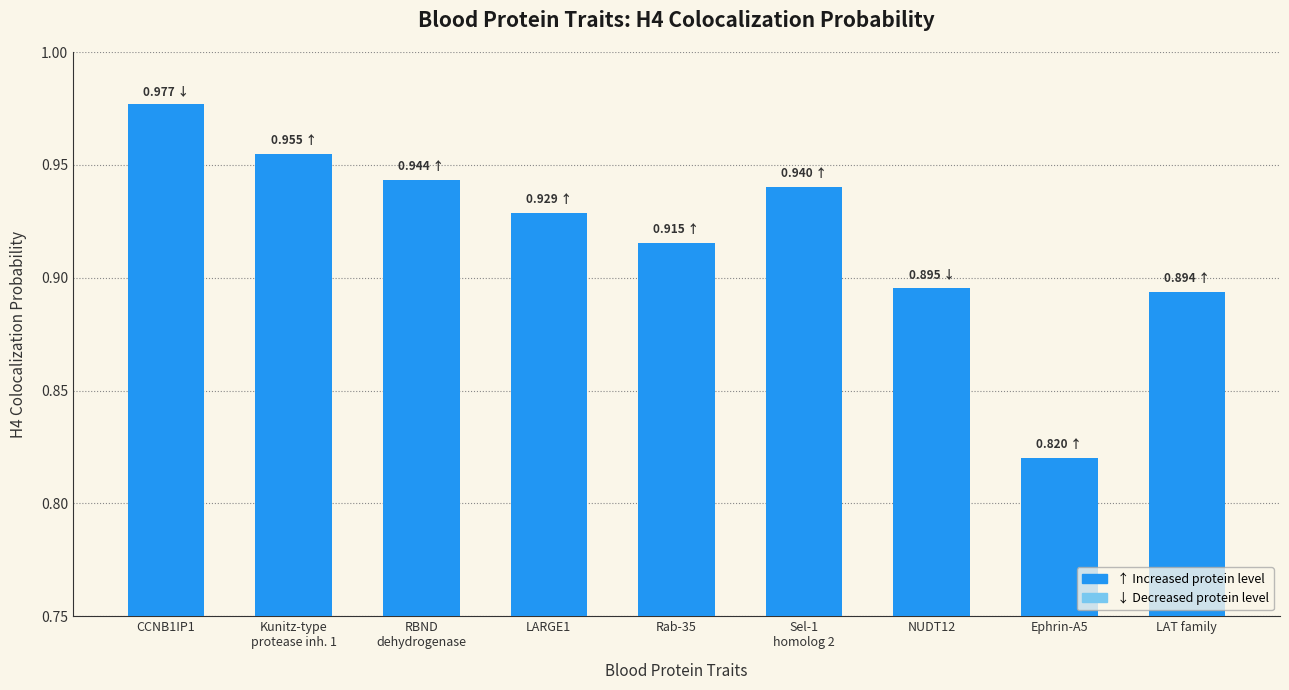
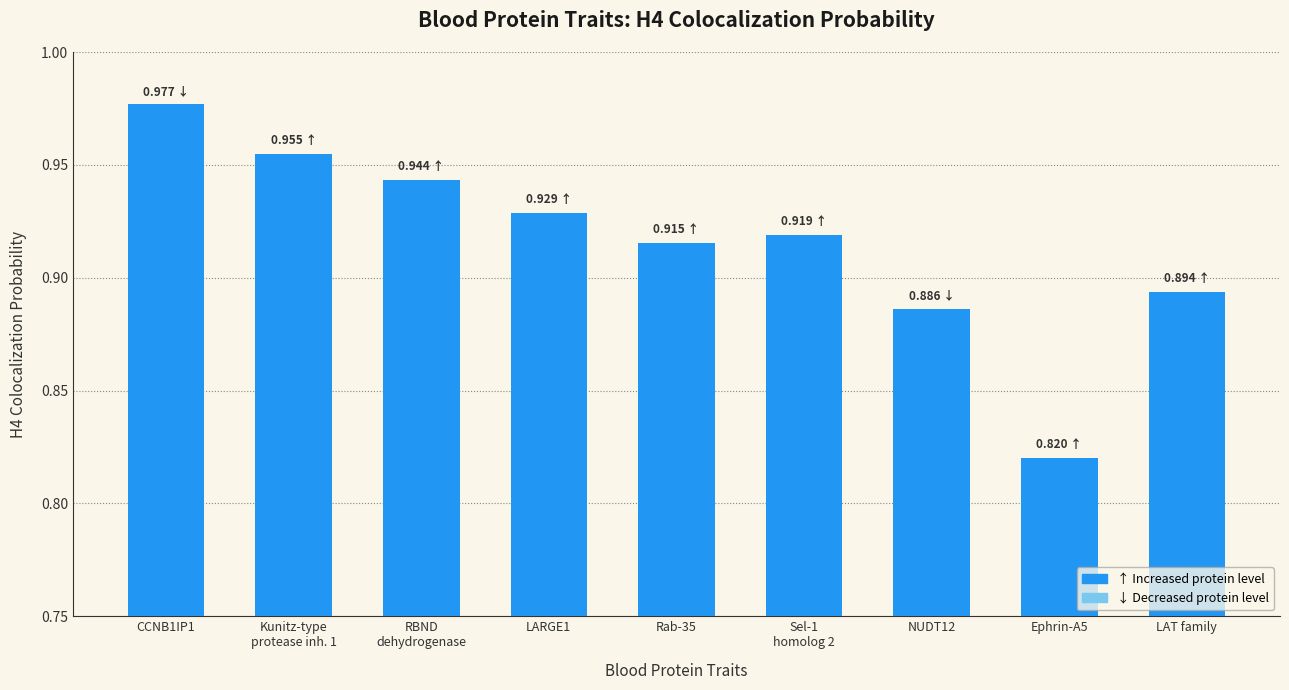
  {
    "CCNB1IP1": 0.977,
    "Kunitz-type protease inh. 1": 0.955,
    "RBND dehydrogenase": 0.944,
    "LARGE1": 0.929,
    "Rab-35": 0.915,
-   "Sel-1 homolog 2": 0.940,
-   "NUDT12": 0.895,
+   "Sel-1 homolog 2": 0.919,
+   "NUDT12": 0.886,
    "Ephrin-A5": 0.820,
    "LAT family": 0.894
  }
